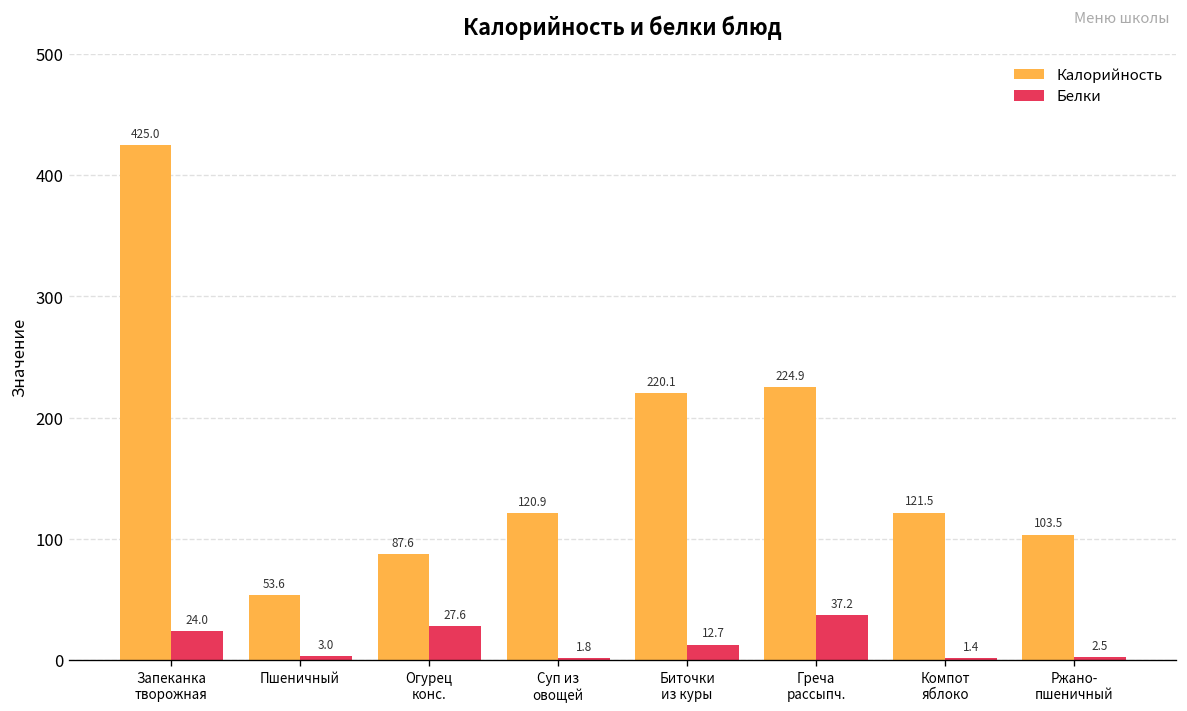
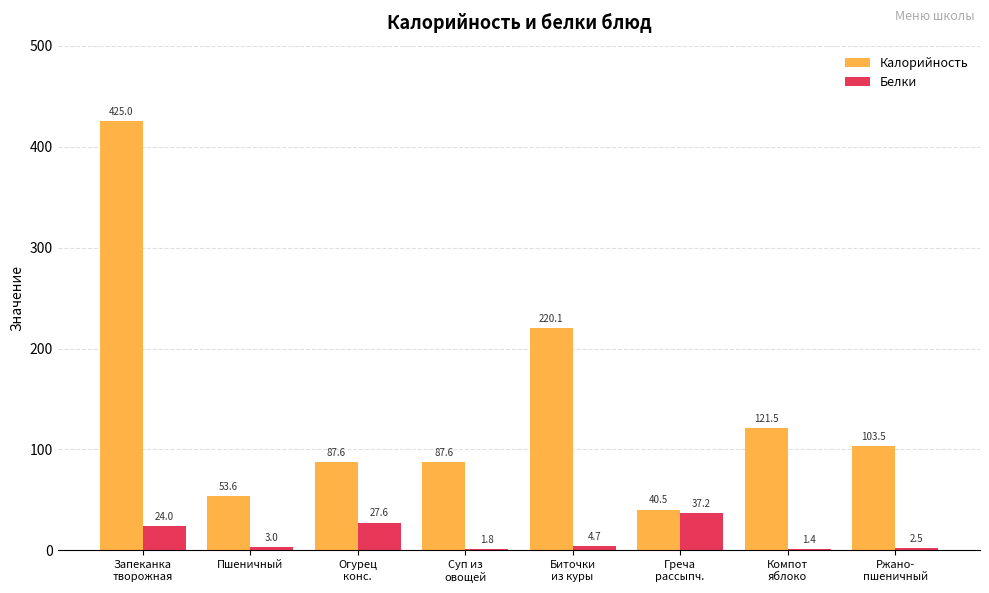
  {
    "Калорийность": {
      "Запеканка творожная": 425.0,
      "Пшеничный": 53.6,
      "Огурец конс.": 87.6,
-     "Суп из овощей": 120.9,
+     "Суп из овощей": 87.6,
      "Биточки из куры": 220.1,
-     "Греча рассыпч.": 224.9,
+     "Греча рассыпч.": 40.5,
      "Компот яблоко": 121.5,
      "Ржано- пшеничный": 103.5
    },
    "Белки": {
      "Запеканка творожная": 24.0,
      "Пшеничный": 3.0,
      "Огурец конс.": 27.6,
      "Суп из овощей": 1.8,
-     "Биточки из куры": 12.7,
+     "Биточки из куры": 4.7,
      "Греча рассыпч.": 37.2,
      "Компот яблоко": 1.4,
      "Ржано- пшеничный": 2.5
    }
  }
